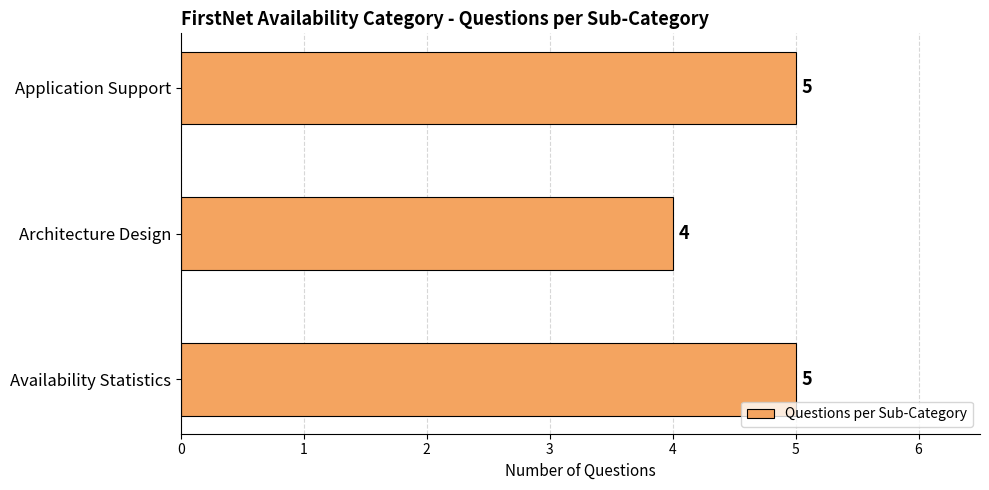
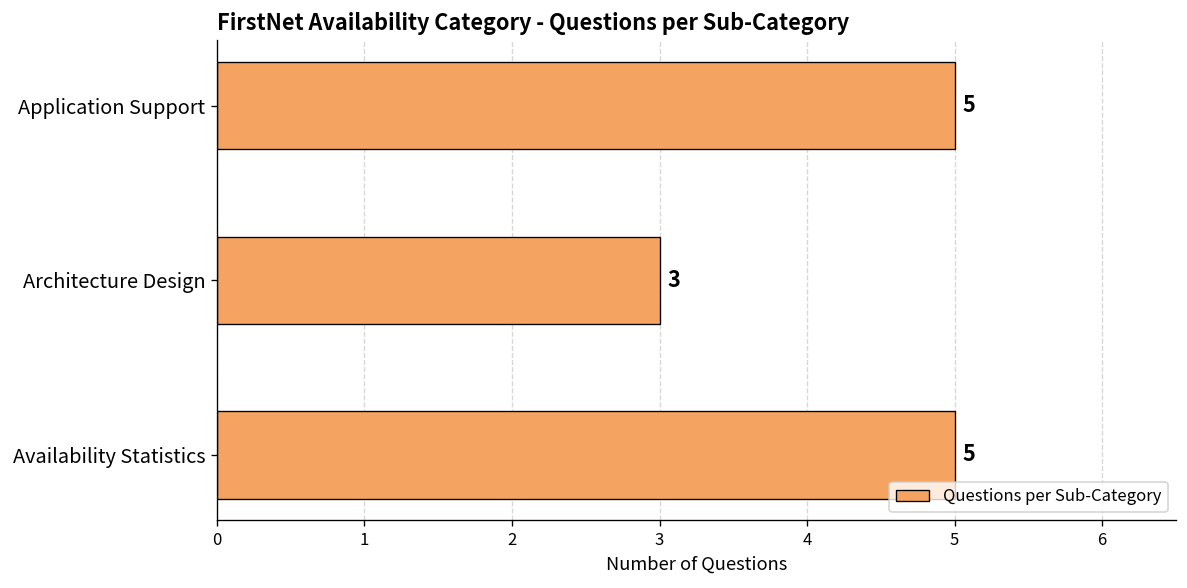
  {
    "Application Support": 5,
-   "Architecture Design": 4,
+   "Architecture Design": 3,
    "Availability Statistics": 5
  }
